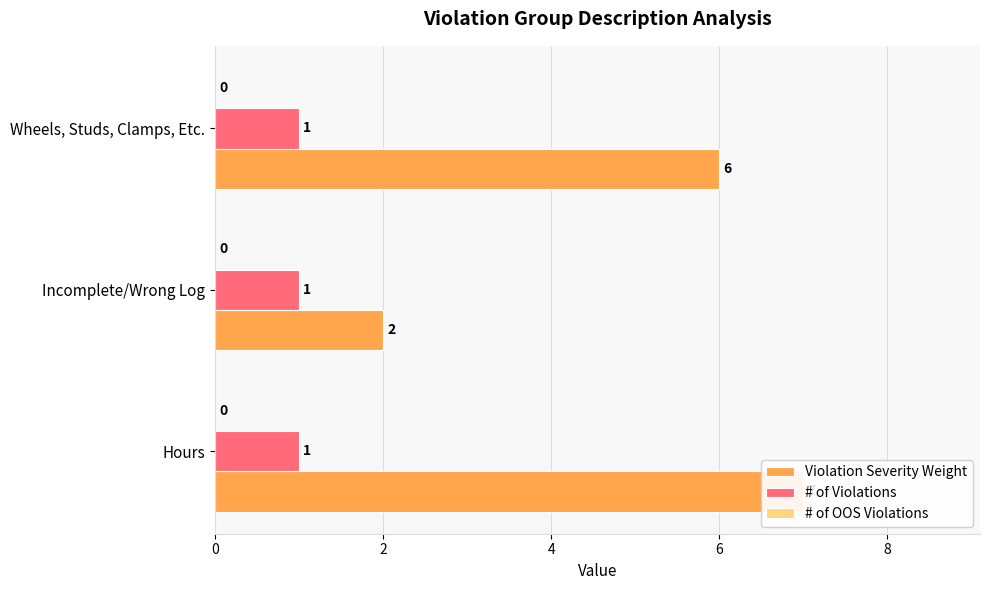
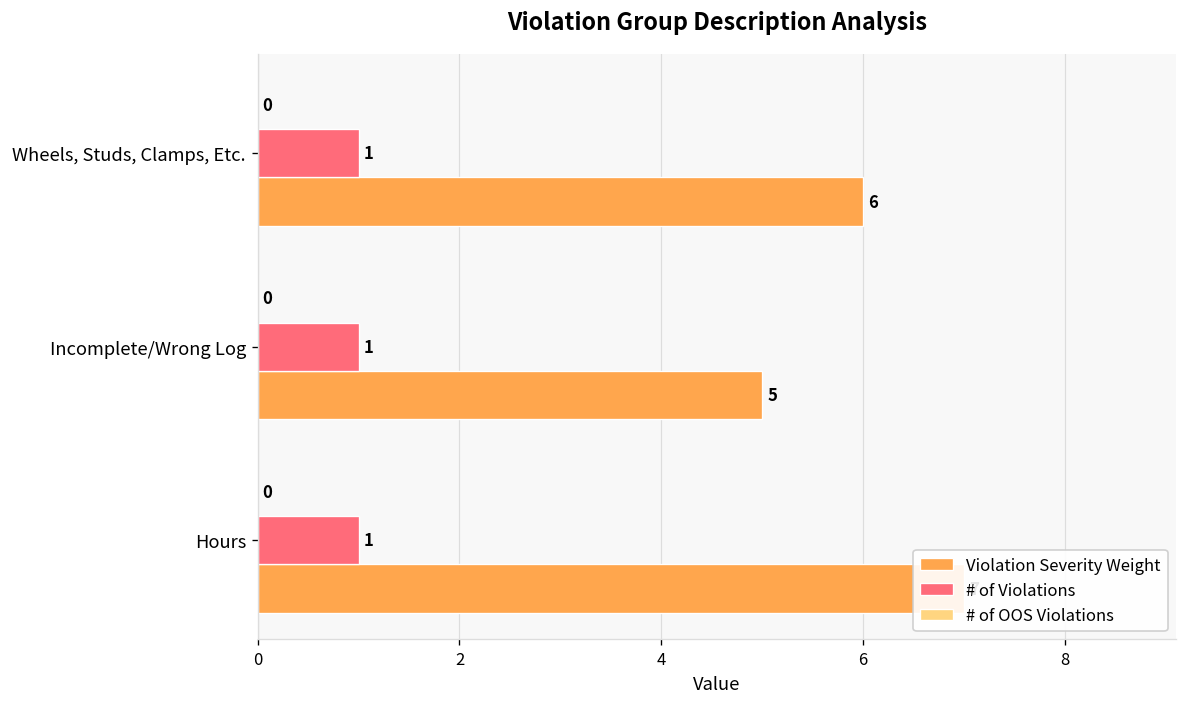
  {
    "Violation Severity Weight": {
      "Wheels, Studs, Clamps, Etc.": 6,
-     "Incomplete/Wrong Log": 2
+     "Incomplete/Wrong Log": 5
    },
    "# of Violations": {
      "Wheels, Studs, Clamps, Etc.": 1,
      "Incomplete/Wrong Log": 1,
      "Hours": 1
    },
    "# of OOS Violations": {
      "Wheels, Studs, Clamps, Etc.": 0,
      "Incomplete/Wrong Log": 0,
      "Hours": 0
    }
  }
